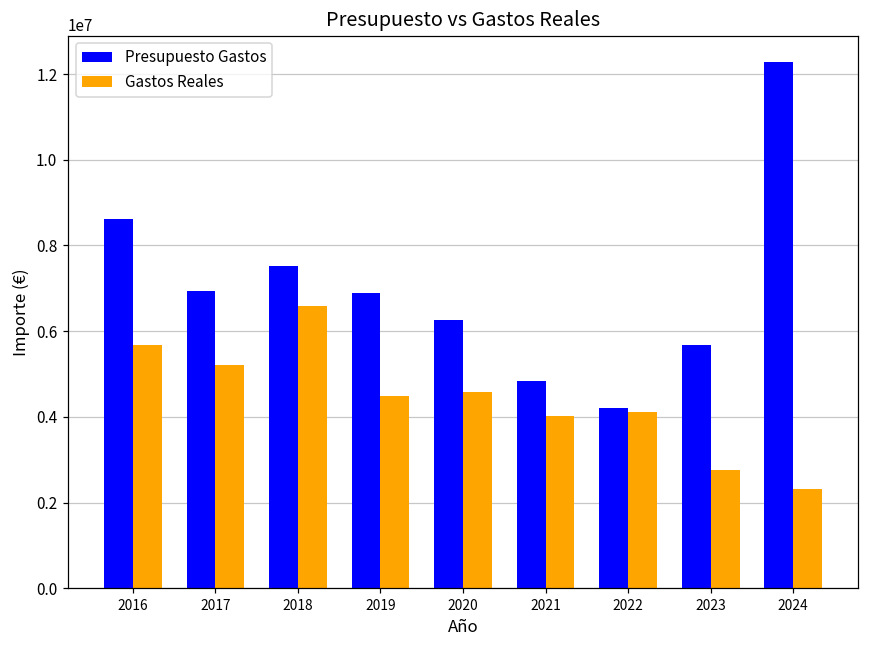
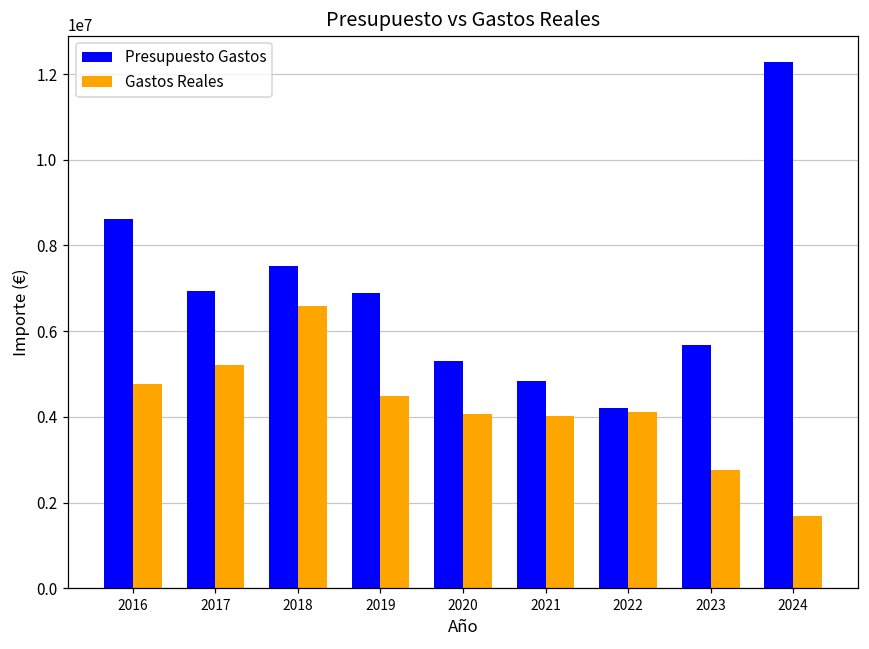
  {
    "Presupuesto Gastos": {
      "2016": 8600000,
      "2017": 6900000,
      "2018": 7500000,
      "2019": 6900000,
-     "2020": 6300000,
+     "2020": 5300000,
      "2021": 4800000,
      "2022": 4200000,
      "2023": 5700000,
      "2024": 12300000
    },
    "Gastos Reales": {
-     "2016": 5700000,
+     "2016": 4800000,
      "2017": 5200000,
      "2018": 6600000,
      "2019": 4500000,
-     "2020": 4600000,
+     "2020": 4100000,
      "2021": 4000000,
      "2022": 4100000,
      "2023": 2800000,
-     "2024": 2300000
+     "2024": 1700000
    }
  }
